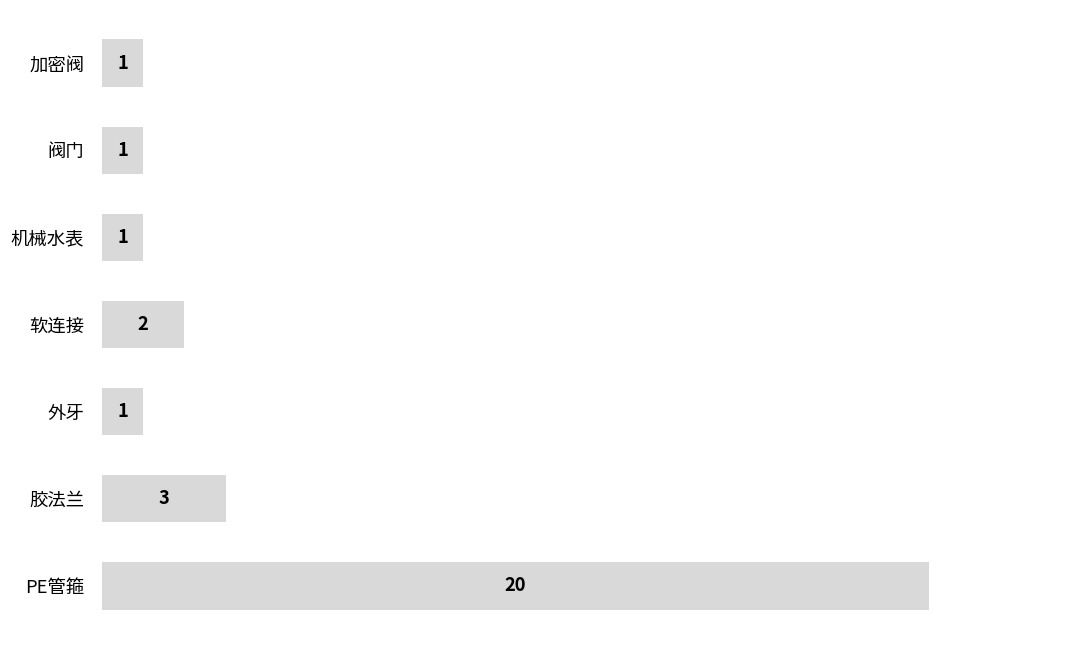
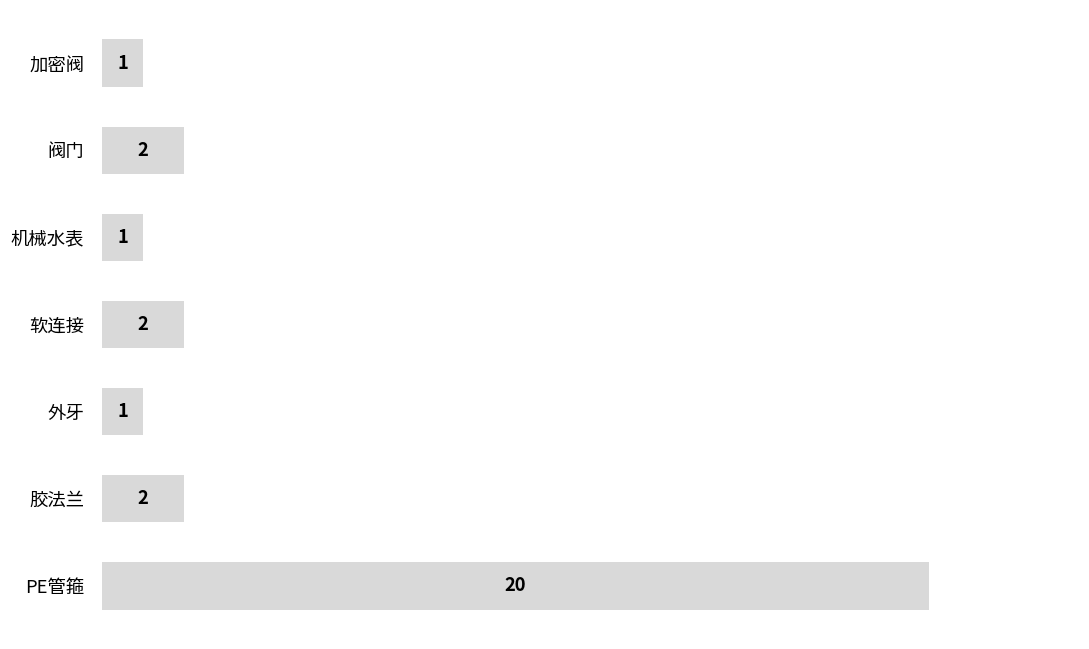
  {
    "加密阀": 1,
-   "阀门": 1,
+   "阀门": 2,
    "机械水表": 1,
    "软连接": 2,
    "外牙": 1,
-   "胶法兰": 3,
+   "胶法兰": 2,
    "PE管箍": 20
  }
